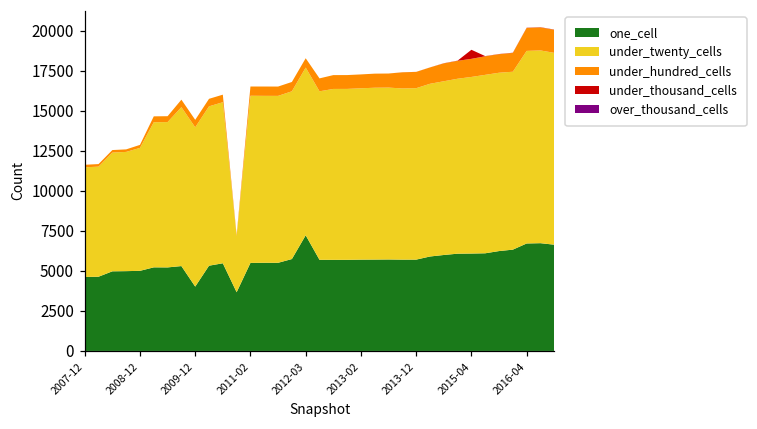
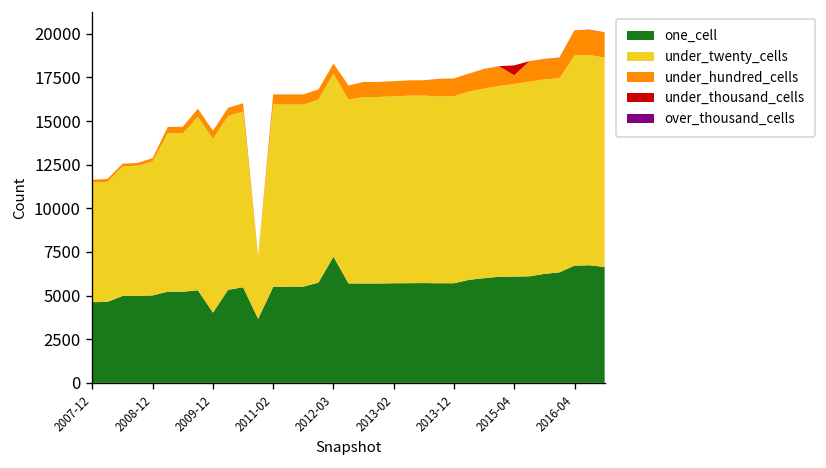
  {
    "under_hundred_cells": {
-     "2015-04": 1100
+     "2015-04": 500
    }
  }
